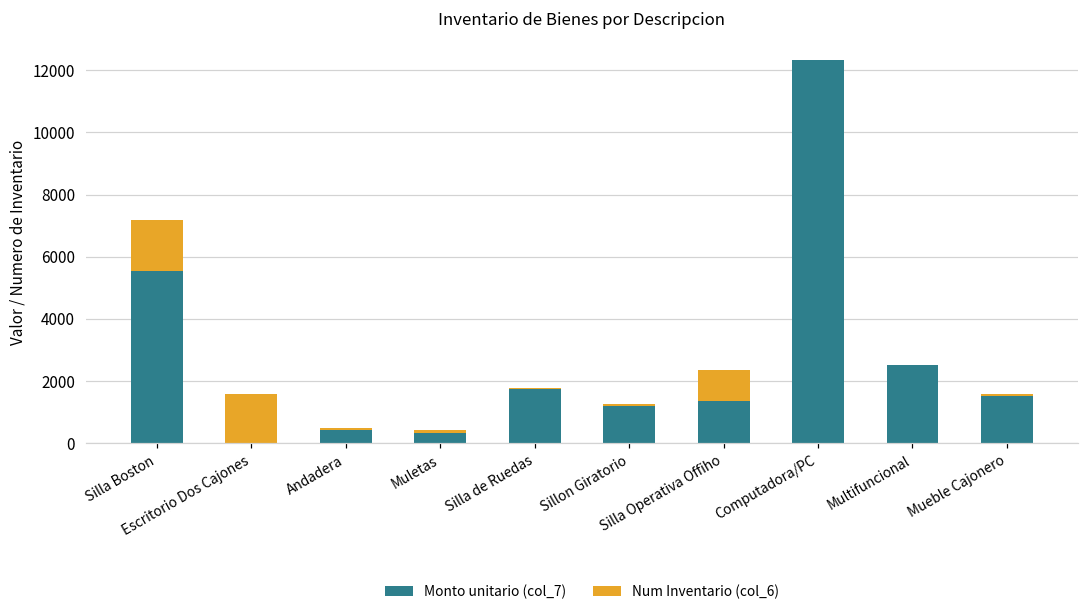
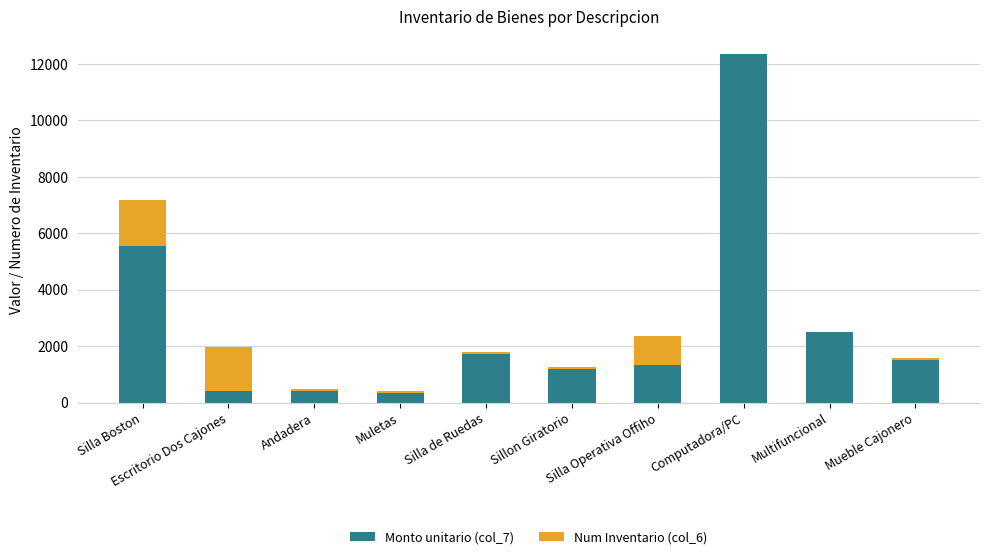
  {
    "Monto unitario (col_7)": {
      "Silla Boston": 5500,
-     "Escritorio Dos Cajones": 0,
+     "Escritorio Dos Cajones": 400,
      "Andadera": 400,
      "Muletas": 300,
      "Silla de Ruedas": 1700,
      "Sillon Giratorio": 1200,
      "Silla Operativa Offiho": 1300,
      "Computadora/PC": 12300,
      "Multifuncional": 2500,
      "Mueble Cajonero": 1500
    },
    "Num Inventario (col_6)": {
      "Silla Boston": 1600,
      "Escritorio Dos Cajones": 1600,
      "Silla Operativa Offiho": 1000
    }
  }
